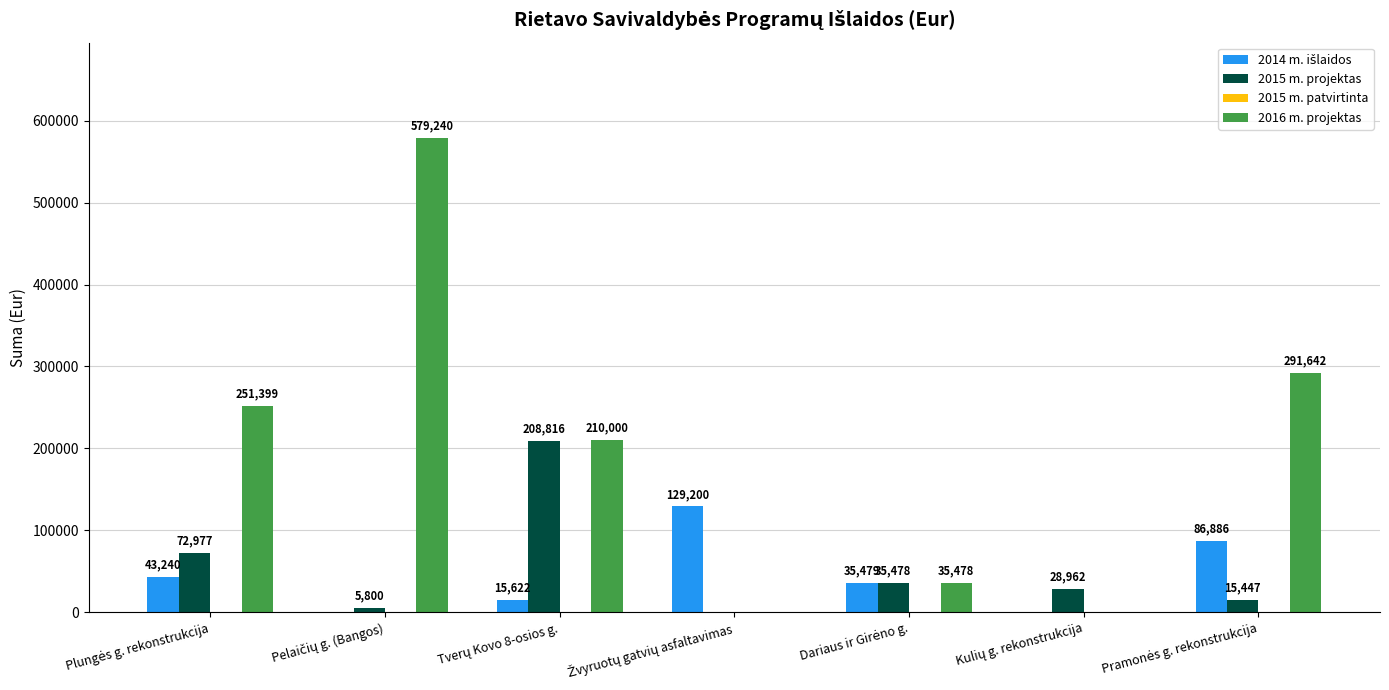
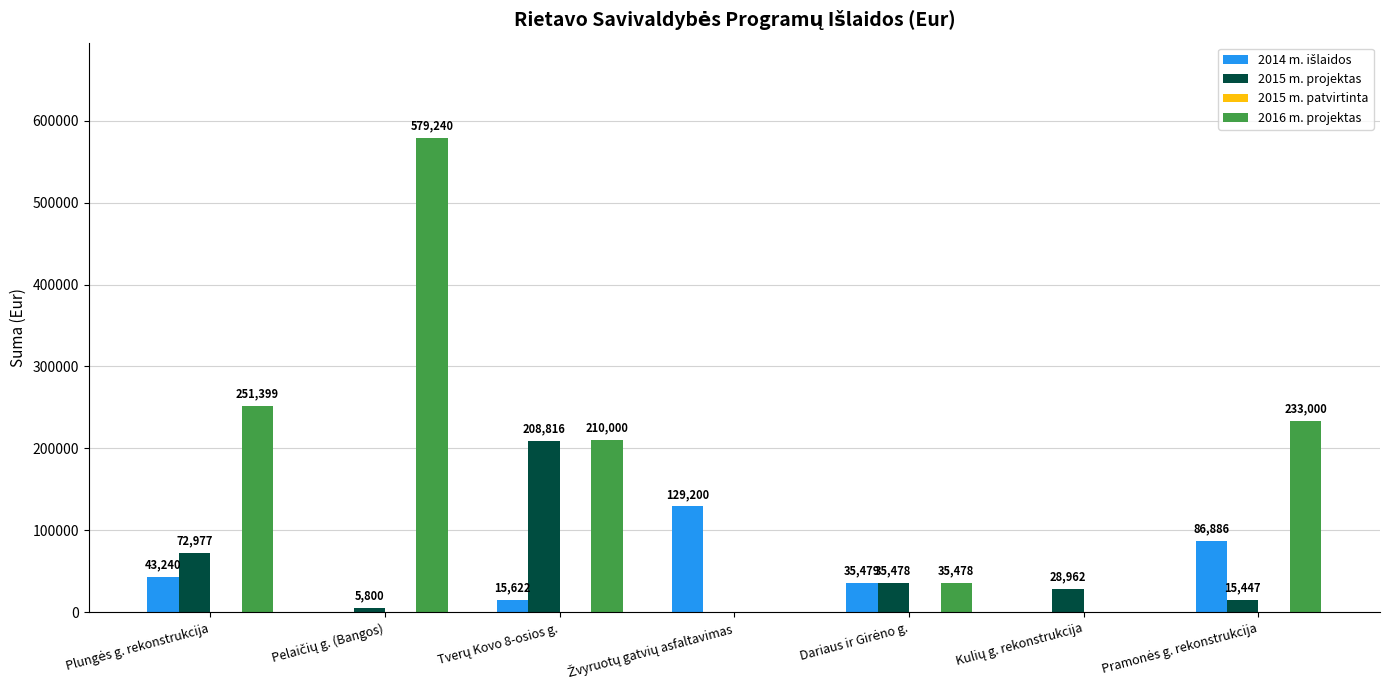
  {
    "2014 m. išlaidos": {
      "Plungės g. rekonstrukcija": "43,240",
      "Tverų Kovo 8-osios g.": "15,622",
      "Žvyruotų gatvių asfaltavimas": "129,200",
      "Dariaus ir Girėno g.": "35,479",
      "Pramonės g. rekonstrukcija": "86,886"
    },
    "2015 m. projektas": {
      "Plungės g. rekonstrukcija": "72,977",
      "Pelaičių g. (Bangos)": "5,800",
      "Tverų Kovo 8-osios g.": "208,816",
      "Dariaus ir Girėno g.": "35,478",
      "Kulių g. rekonstrukcija": "28,962",
      "Pramonės g. rekonstrukcija": "15,447"
    },
    "2015 m. patvirtinta": {
      "Plungės g. rekonstrukcija": "0",
      "Pelaičių g. (Bangos)": "0",
      "Tverų Kovo 8-osios g.": "0",
      "Žvyruotų gatvių asfaltavimas": "0",
      "Dariaus ir Girėno g.": "0",
      "Kulių g. rekonstrukcija": "0",
      "Pramonės g. rekonstrukcija": "0"
    },
    "2016 m. projektas": {
      "Plungės g. rekonstrukcija": "251,399",
      "Pelaičių g. (Bangos)": "579,240",
      "Tverų Kovo 8-osios g.": "210,000",
      "Dariaus ir Girėno g.": "35,478",
-     "Pramonės g. rekonstrukcija": "291,642"
+     "Pramonės g. rekonstrukcija": "233,000"
    }
  }
